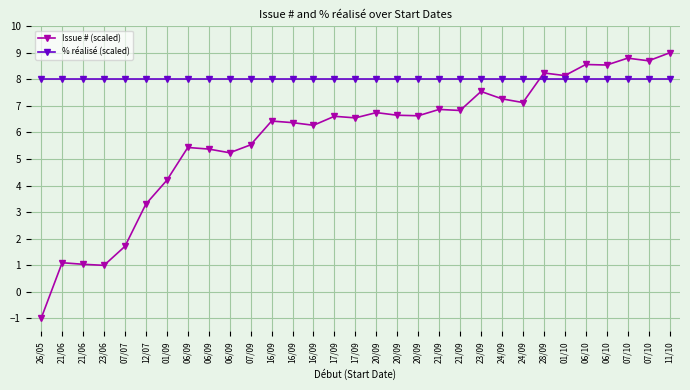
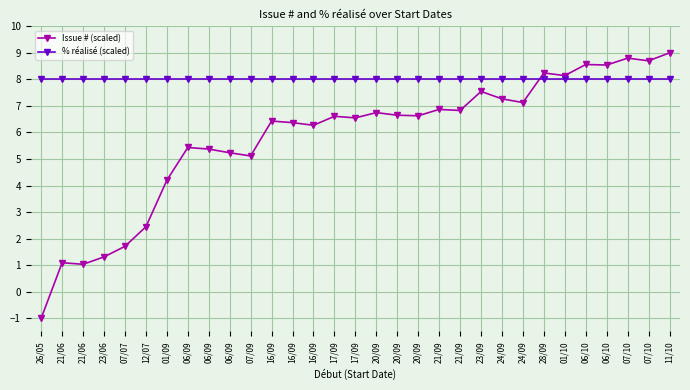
  {
    "Issue # (scaled)": {
      "26/05": -1.0,
-     "23/06": 1.0,
+     "23/06": 1.3,
      "07/07": 1.7,
-     "12/07": 3.3,
+     "12/07": 2.4,
      "01/09": 4.2,
-     "07/09": 5.5,
+     "07/09": 5.1,
      "23/09": 7.5,
      "28/09": 8.2,
      "01/10": 8.1,
      "11/10": 9.0
    },
    "% réalisé (scaled)": {
      "26/05": 8.0,
      "23/06": 8.0,
      "07/07": 8.0,
      "12/07": 8.0,
      "01/09": 8.0,
      "07/09": 8.0,
      "23/09": 8.0,
      "28/09": 8.0,
      "01/10": 8.0,
      "11/10": 8.0
    }
  }
